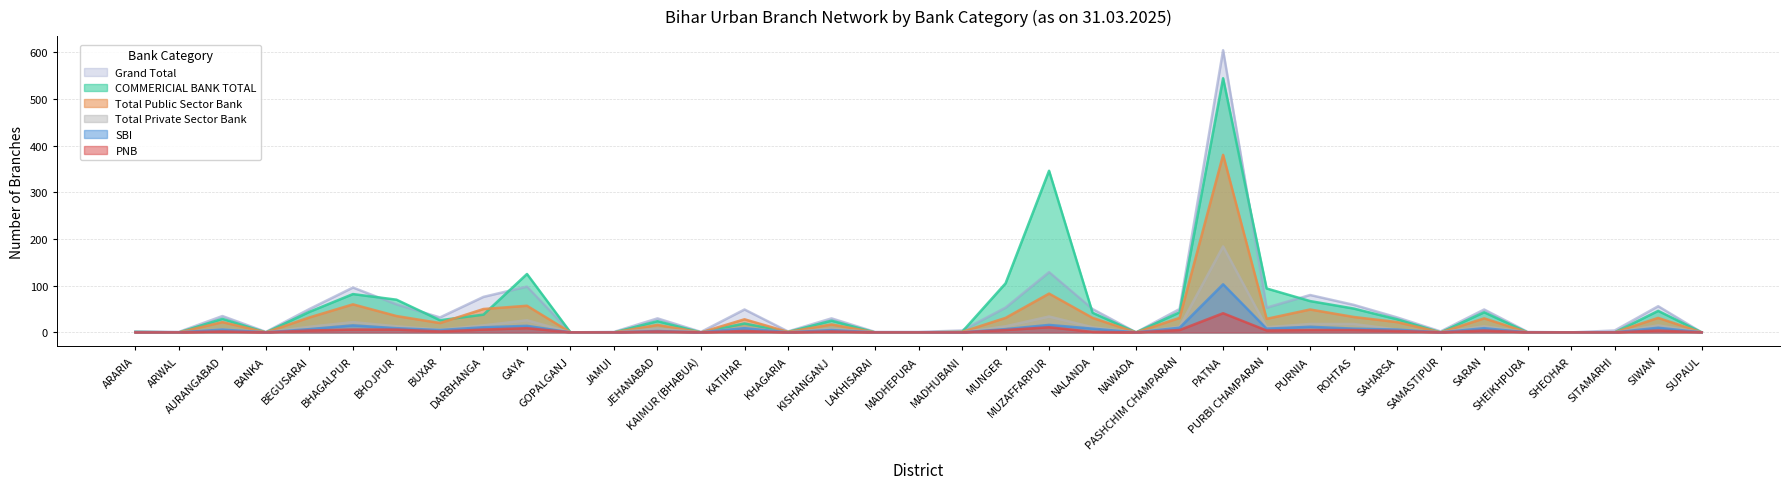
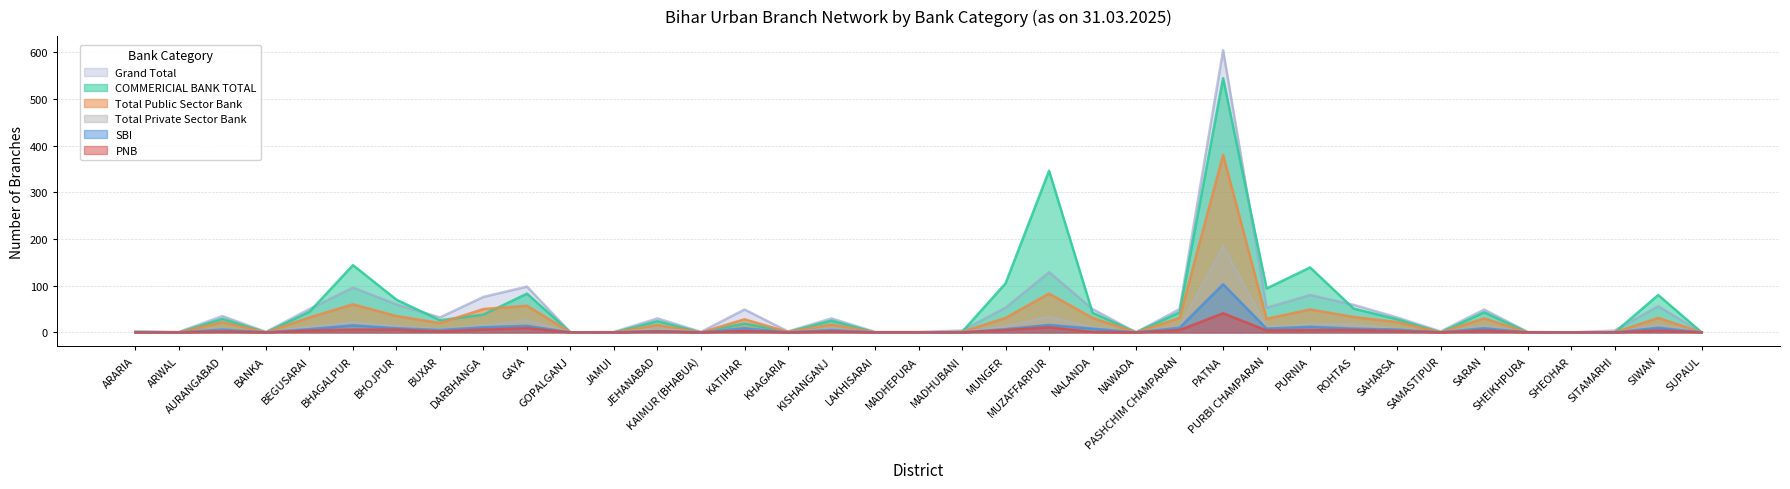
  {
    "COMMERICIAL BANK TOTAL": {
      "AURANGABAD": 30,
      "BEGUSARAI": 40,
-     "BHAGALPUR": 80,
+     "BHAGALPUR": 140,
      "BHOJPUR": 70,
      "BUXAR": 30,
      "DARBHANGA": 40,
-     "GAYA": 130,
+     "GAYA": 80,
      "JEHANABAD": 20,
      "KATIHAR": 20,
      "MUNGER": 110,
      "MUZAFFARPUR": 350,
      "NALANDA": 40,
      "PASHCHIM CHAMPARAN": 40,
      "PATNA": 540,
      "PURBI CHAMPARAN": 90,
-     "PURNIA": 70,
+     "PURNIA": 140,
      "ROHTAS": 50,
      "SARAN": 40,
-     "SIWAN": 50
+     "SIWAN": 80
    },
    "SBI": {
      "BHAGALPUR": 20,
      "PATNA": 100,
      "PURNIA": 10
    }
  }
